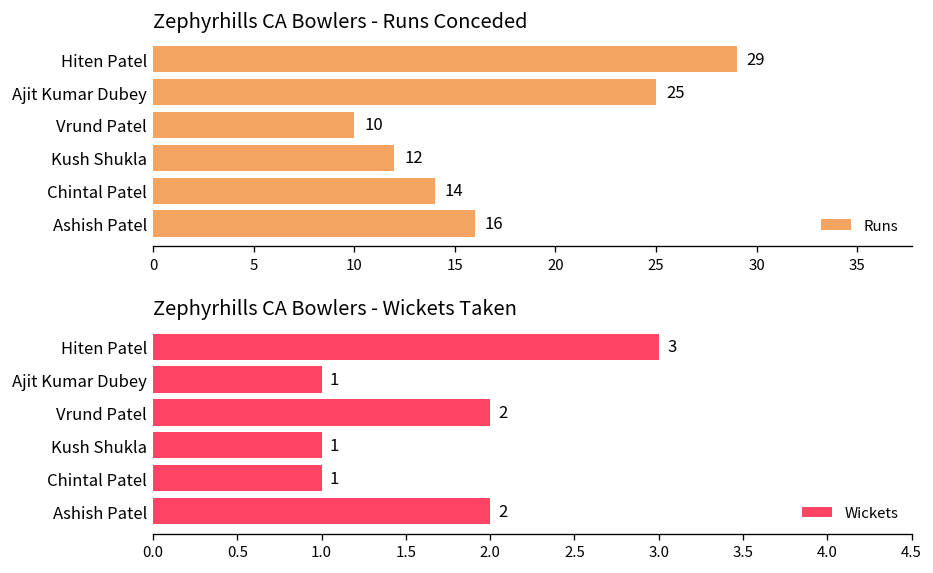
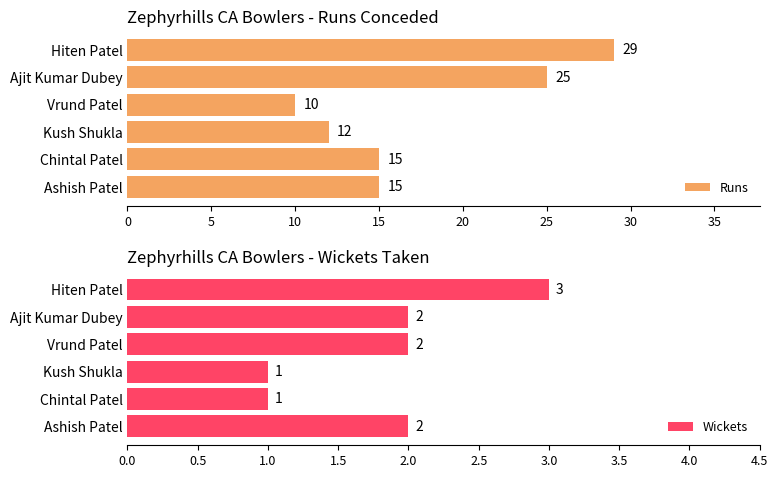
  {
    "Zephyrhills CA Bowlers - Runs Conceded": {
      "Hiten Patel": 29,
      "Ajit Kumar Dubey": 25,
      "Vrund Patel": 10,
      "Kush Shukla": 12,
-     "Chintal Patel": 14,
-     "Ashish Patel": 16
+     "Chintal Patel": 15,
+     "Ashish Patel": 15
    },
    "Zephyrhills CA Bowlers - Wickets Taken": {
      "Hiten Patel": 3,
-     "Ajit Kumar Dubey": 1,
+     "Ajit Kumar Dubey": 2,
      "Vrund Patel": 2,
      "Kush Shukla": 1,
      "Chintal Patel": 1,
      "Ashish Patel": 2
    }
  }
